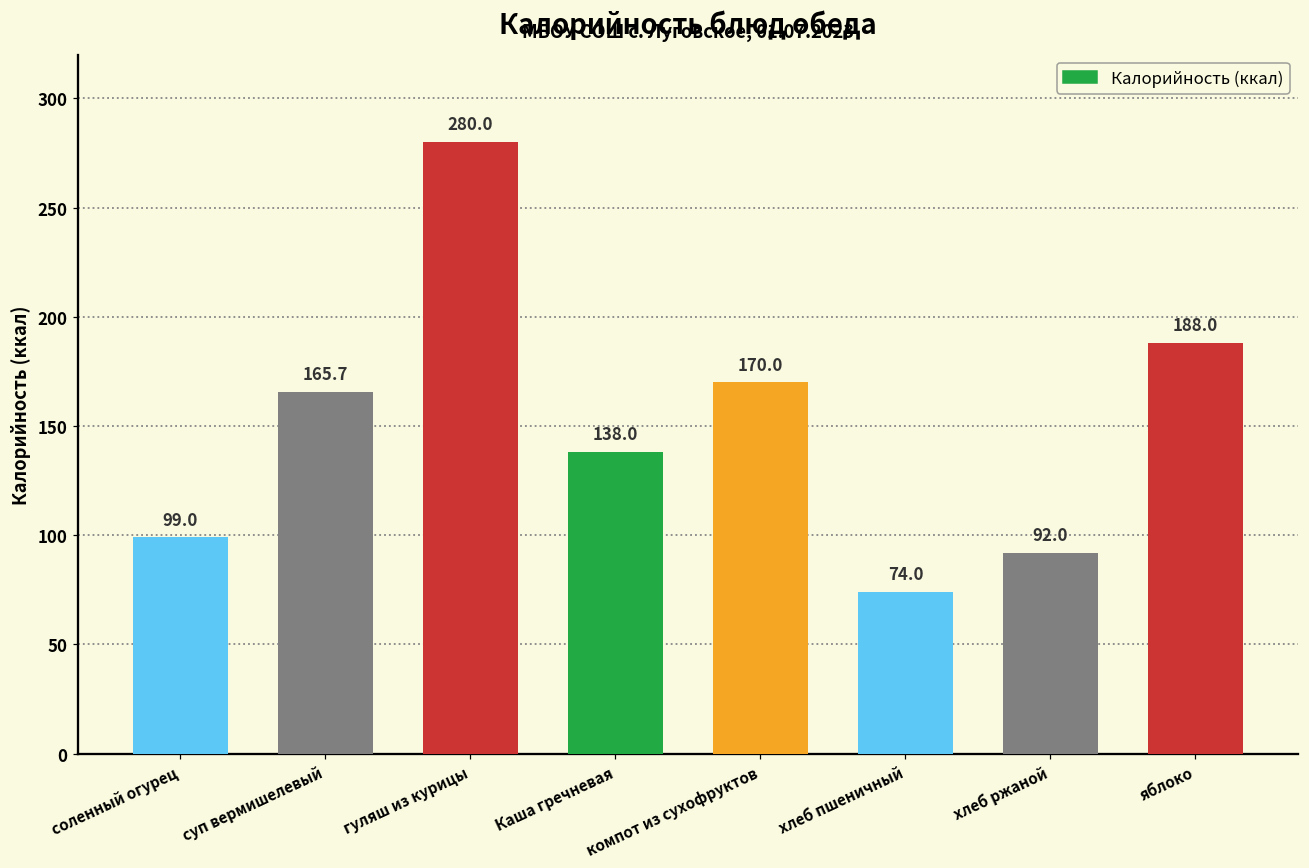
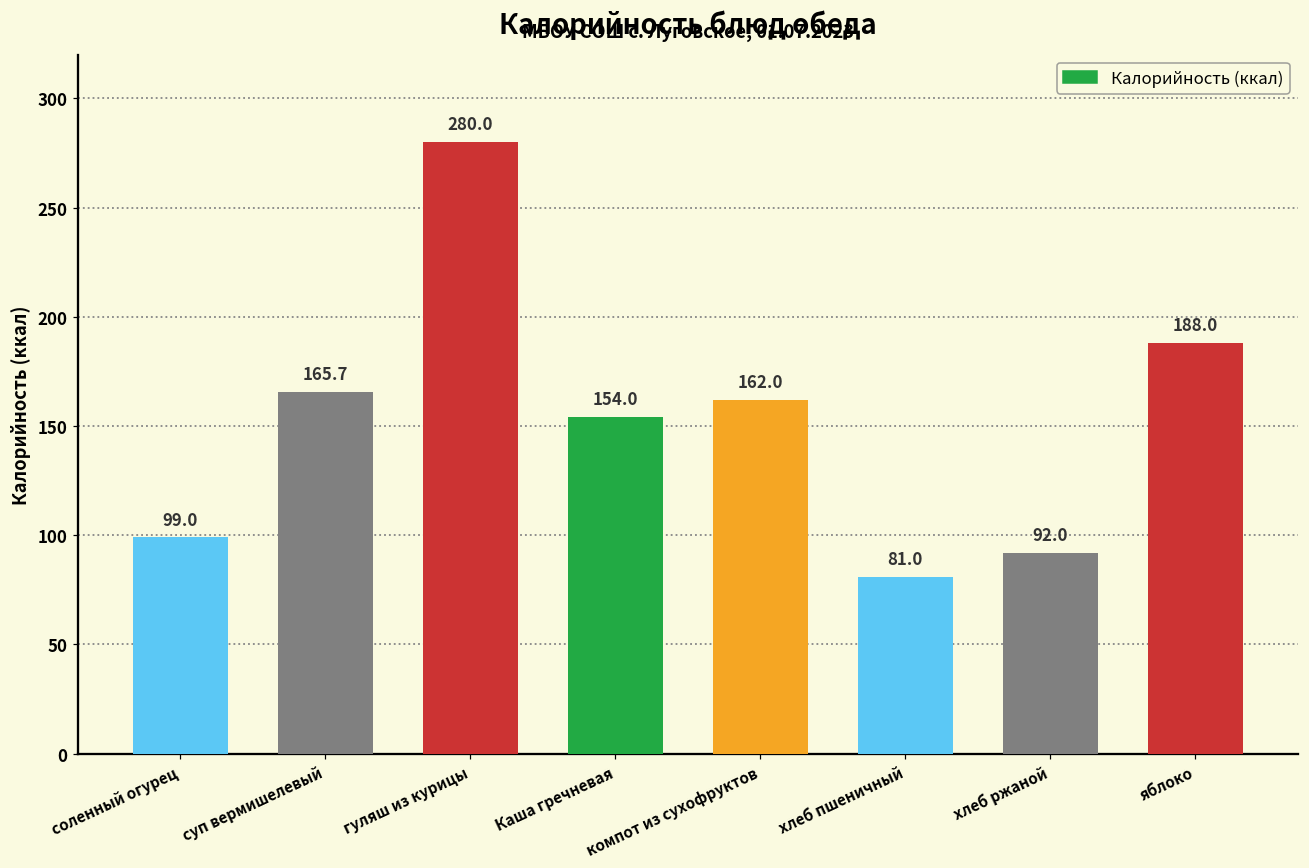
  {
    "соленный огурец": 99.0,
    "суп вермишелевый": 165.7,
    "гуляш из курицы": 280.0,
-   "Каша гречневая": 138.0,
-   "компот из сухофруктов": 170.0,
-   "хлеб пшеничный": 74.0,
+   "Каша гречневая": 154.0,
+   "компот из сухофруктов": 162.0,
+   "хлеб пшеничный": 81.0,
    "хлеб ржаной": 92.0,
    "яблоко": 188.0
  }
